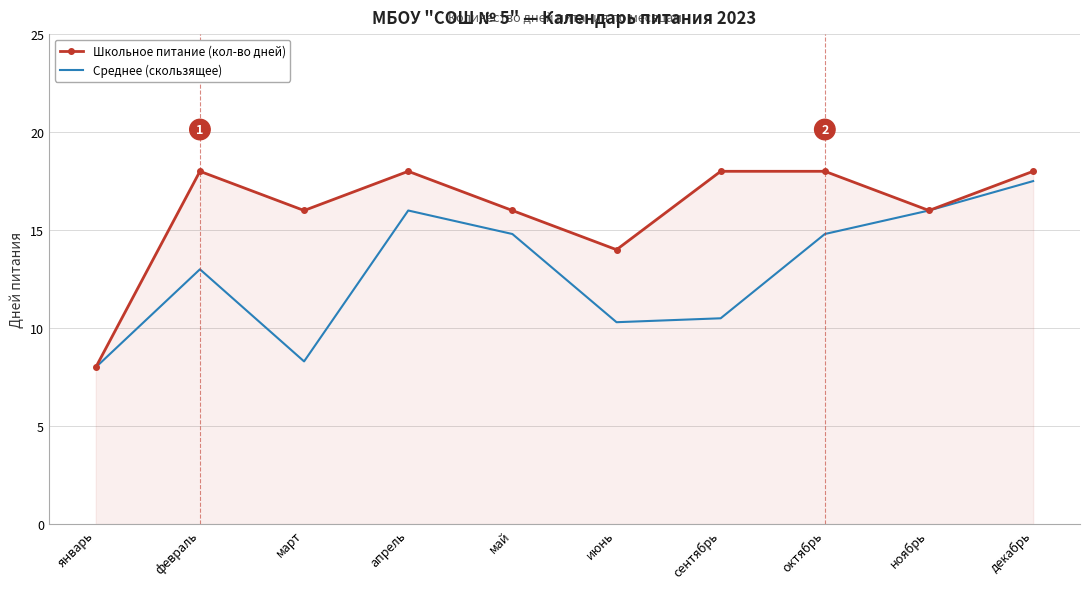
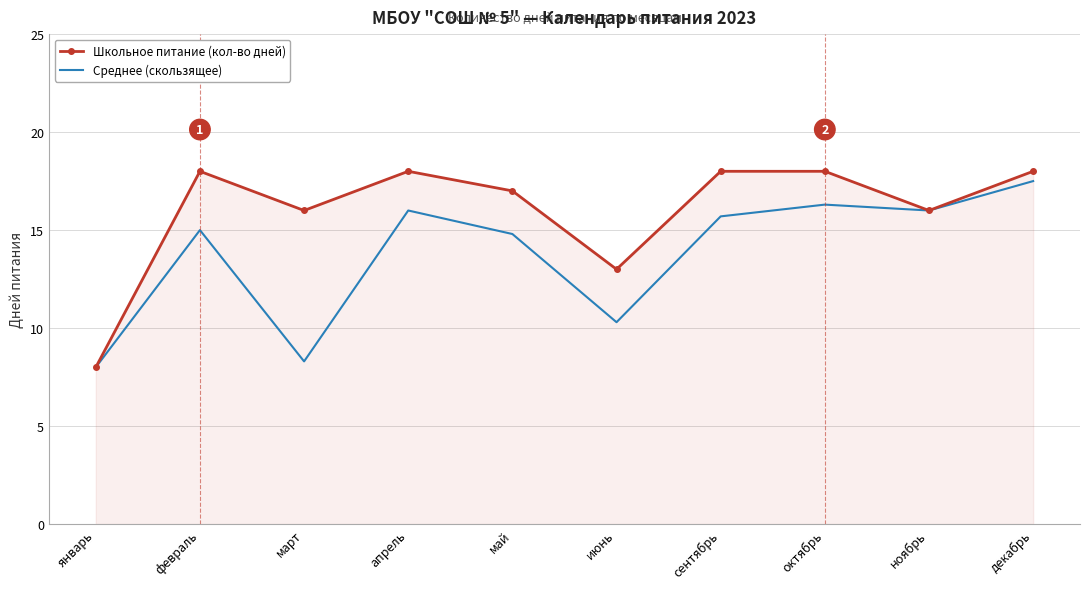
  {
    "Школьное питание (кол-во дней)": {
      "февраль": 18,
      "март": 16,
      "апрель": 18,
-     "май": 16,
-     "июнь": 14,
+     "май": 17,
+     "июнь": 13,
      "сентябрь": 18,
      "октябрь": 18,
      "декабрь": 18
    },
    "Среднее (скользящее)": {
-     "февраль": 13,
+     "февраль": 15,
      "март": 8.3,
      "апрель": 16.0,
      "май": 14.8,
      "июнь": 10.3,
-     "сентябрь": 10.5,
-     "октябрь": 14.8,
+     "сентябрь": 15.7,
+     "октябрь": 16.3,
      "декабрь": 17.5
    }
  }
